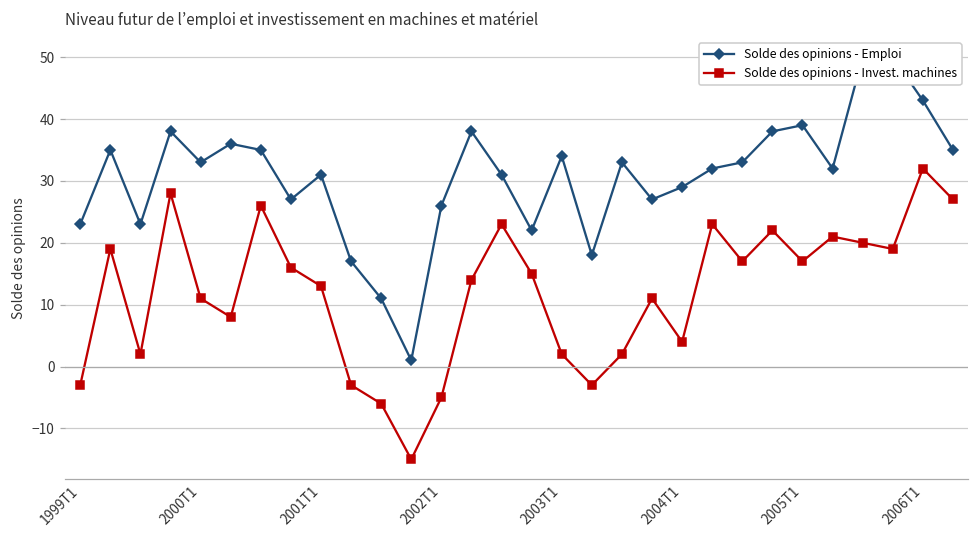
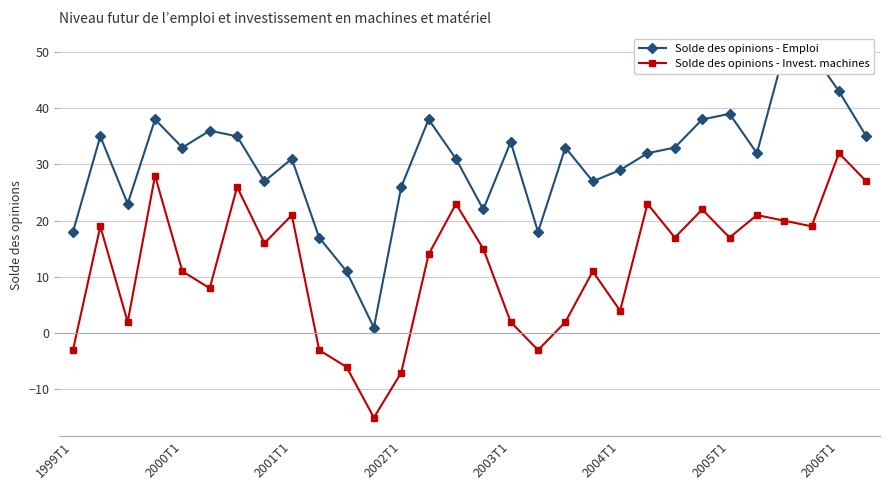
  {
    "Solde des opinions - Emploi": {
-     "1999T1": 23,
+     "1999T1": 18,
      "2000T1": 33,
      "2001T1": 31,
      "2002T1": 26,
      "2003T1": 34,
      "2004T1": 29,
      "2005T1": 39,
      "2006T1": 43
    },
    "Solde des opinions - Invest. machines": {
      "1999T1": -3,
      "2000T1": 11,
-     "2001T1": 13,
-     "2002T1": -5,
+     "2001T1": 21,
+     "2002T1": -7,
      "2003T1": 2,
      "2004T1": 4,
      "2005T1": 17,
      "2006T1": 32
    }
  }
